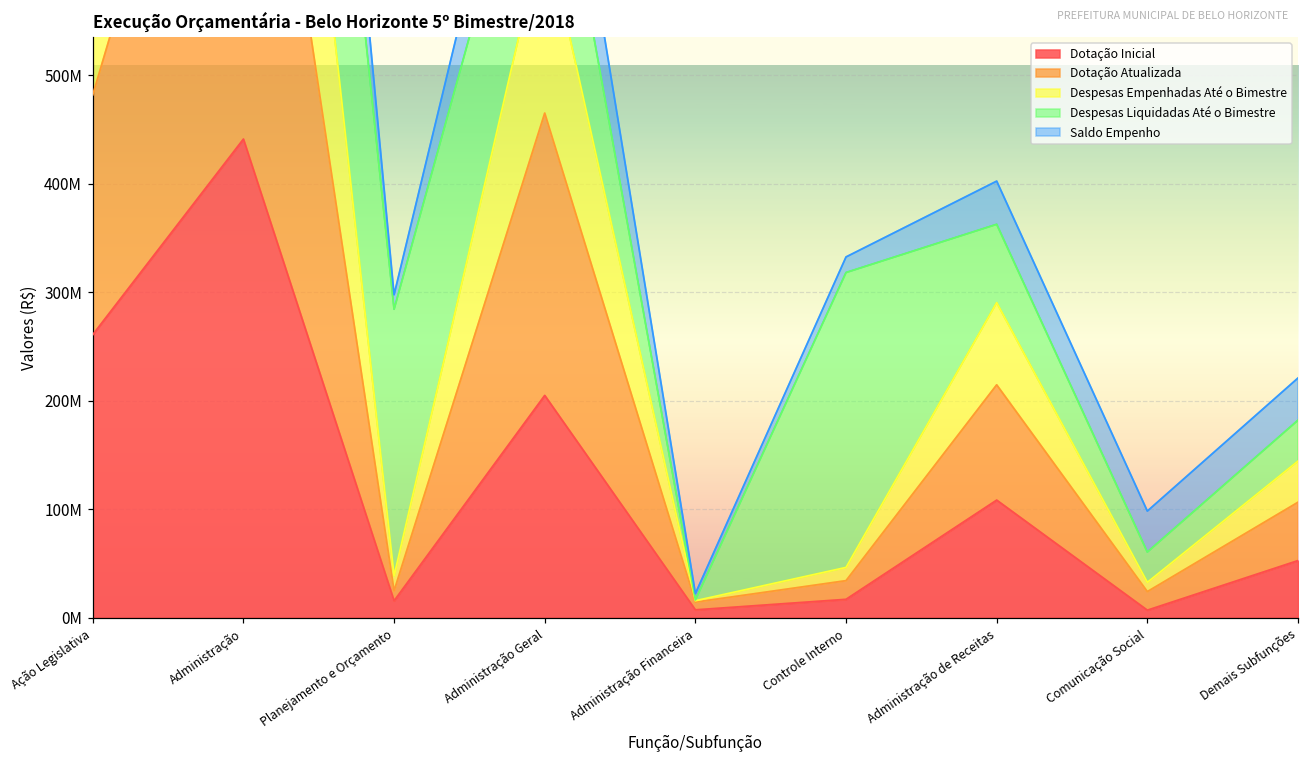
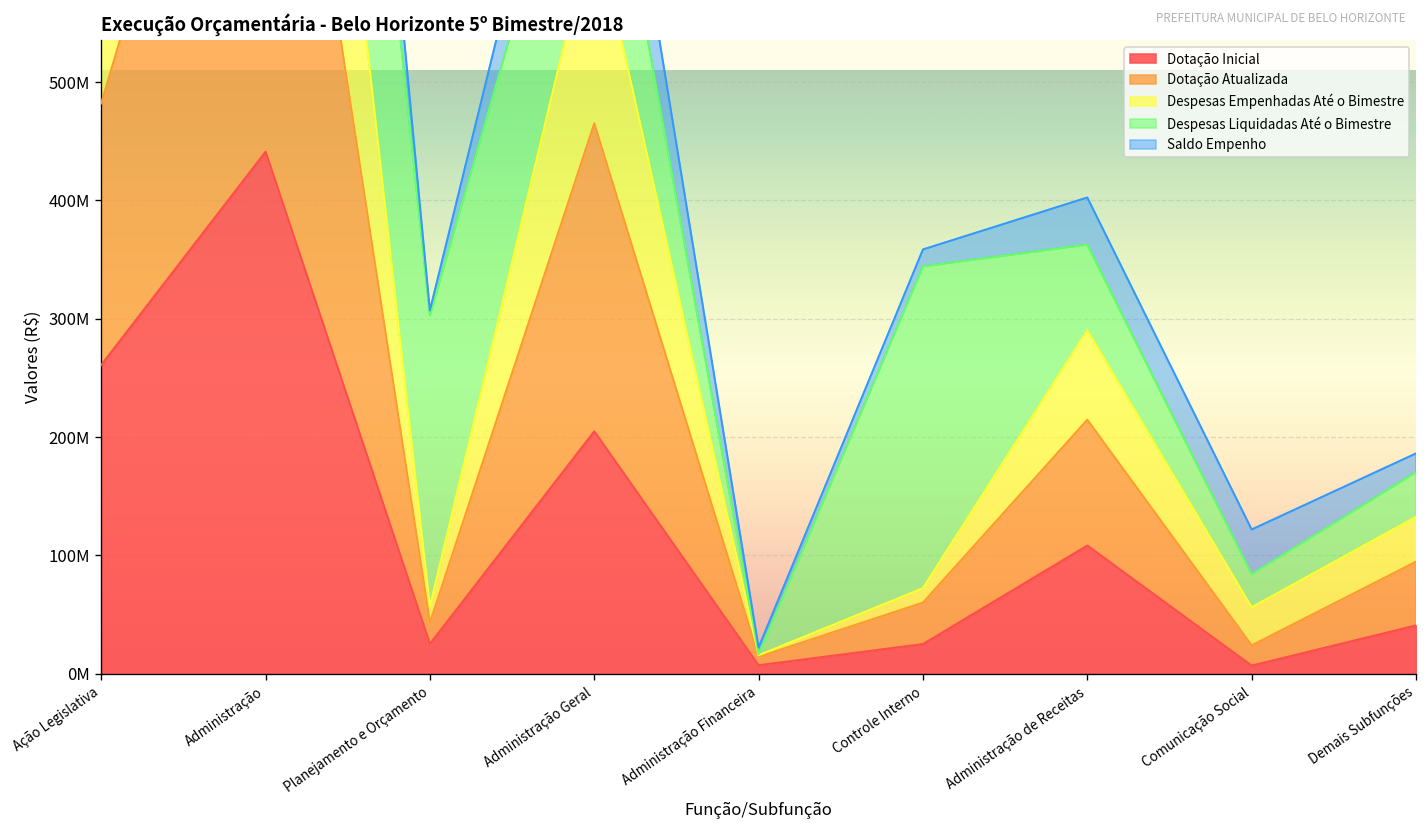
  {
    "Dotação Inicial": {
      "Ação Legislativa": 260000000,
      "Administração": 440000000,
-     "Planejamento e Orçamento": 20000000,
+     "Planejamento e Orçamento": 30000000,
      "Administração Geral": 200000000,
      "Administração Financeira": 10000000,
-     "Controle Interno": 20000000,
+     "Controle Interno": 30000000,
      "Administração de Receitas": 110000000,
      "Comunicação Social": 10000000,
-     "Demais Subfunções": 50000000
+     "Demais Subfunções": 40000000
    },
    "Dotação Atualizada": {
      "Ação Legislativa": 220000000,
-     "Planejamento e Orçamento": 10000000,
+     "Planejamento e Orçamento": 20000000,
      "Administração Geral": 260000000,
-     "Controle Interno": 20000000,
+     "Controle Interno": 40000000,
      "Administração de Receitas": 110000000,
      "Comunicação Social": 20000000,
      "Demais Subfunções": 50000000
    },
    "Despesas Empenhadas Até o Bimestre": {
      "Planejamento e Orçamento": 10000000,
      "Controle Interno": 10000000,
      "Administração de Receitas": 80000000,
-     "Comunicação Social": 10000000,
+     "Comunicação Social": 30000000,
      "Demais Subfunções": 40000000
    },
    "Despesas Liquidadas Até o Bimestre": {
      "Planejamento e Orçamento": 250000000,
      "Controle Interno": 270000000,
      "Administração de Receitas": 70000000,
      "Comunicação Social": 30000000,
      "Demais Subfunções": 40000000
    },
    "Saldo Empenho": {
-     "Planejamento e Orçamento": 10000000,
+     "Planejamento e Orçamento": 0,
      "Administração Financeira": 10000000,
      "Controle Interno": 10000000,
      "Administração de Receitas": 40000000,
      "Comunicação Social": 40000000,
-     "Demais Subfunções": 40000000
+     "Demais Subfunções": 20000000
    }
  }
